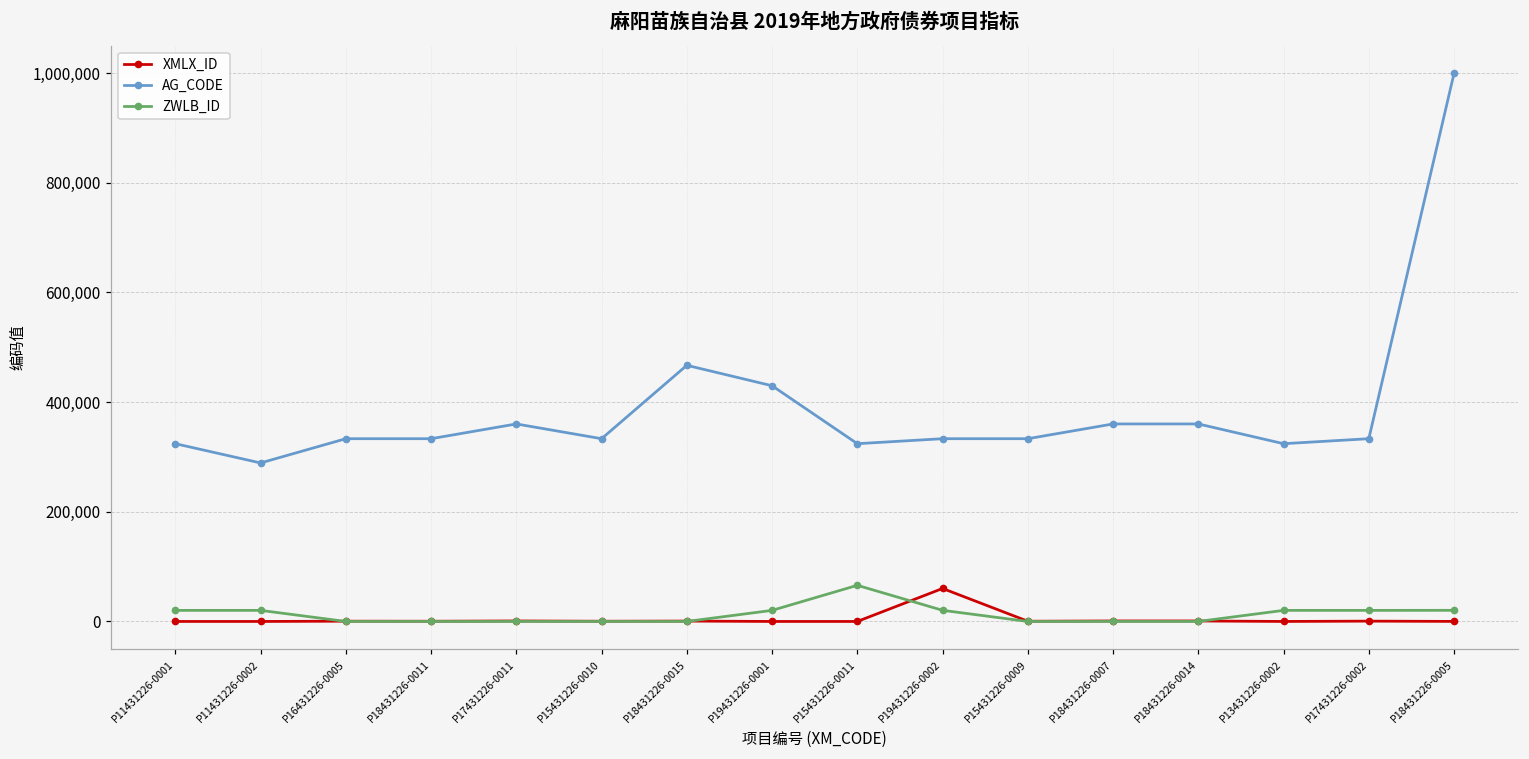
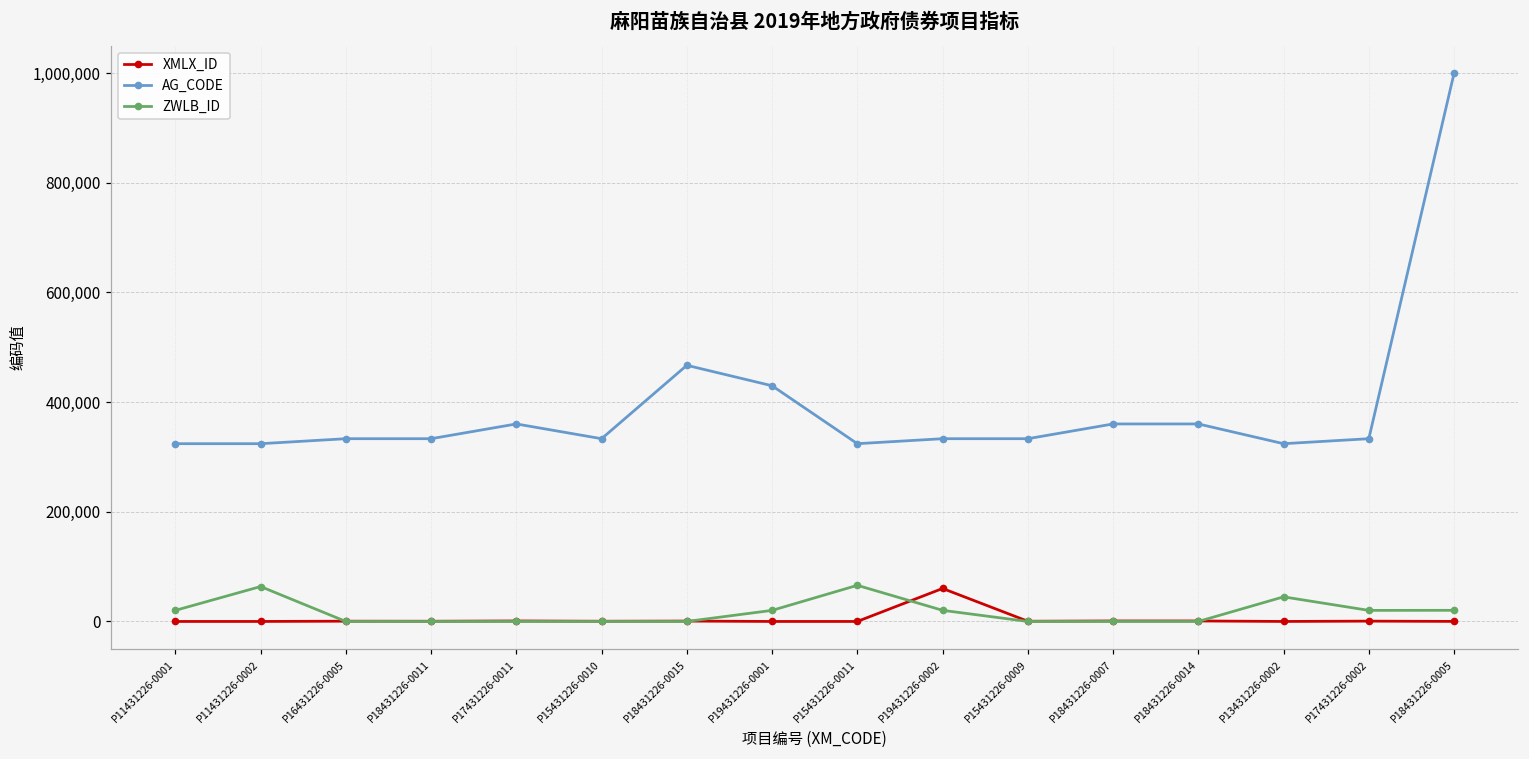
  {
    "XMLX_ID": {
      "P11431226-0001": "0",
      "P11431226-0002": "0",
      "P19431226-0001": "0",
      "P15431226-0011": "0",
      "P19431226-0002": "60,000",
      "P13431226-0002": "0",
      "P17431226-0002": "0",
      "P18431226-0005": "0"
    },
    "AG_CODE": {
      "P11431226-0001": "320,000",
-     "P11431226-0002": "290,000",
+     "P11431226-0002": "320,000",
      "P16431226-0005": "330,000",
      "P18431226-0011": "330,000",
      "P17431226-0011": "360,000",
      "P15431226-0010": "330,000",
      "P18431226-0015": "470,000",
      "P19431226-0001": "430,000",
      "P15431226-0011": "320,000",
      "P19431226-0002": "330,000",
      "P15431226-0009": "330,000",
      "P18431226-0007": "360,000",
      "P18431226-0014": "360,000",
      "P13431226-0002": "320,000",
      "P17431226-0002": "330,000",
      "P18431226-0005": "1,000,000"
    },
    "ZWLB_ID": {
      "P11431226-0001": "20,000",
-     "P11431226-0002": "20,000",
+     "P11431226-0002": "60,000",
      "P19431226-0001": "20,000",
      "P15431226-0011": "70,000",
      "P19431226-0002": "20,000",
-     "P13431226-0002": "20,000",
+     "P13431226-0002": "40,000",
      "P17431226-0002": "20,000",
      "P18431226-0005": "20,000"
    }
  }
